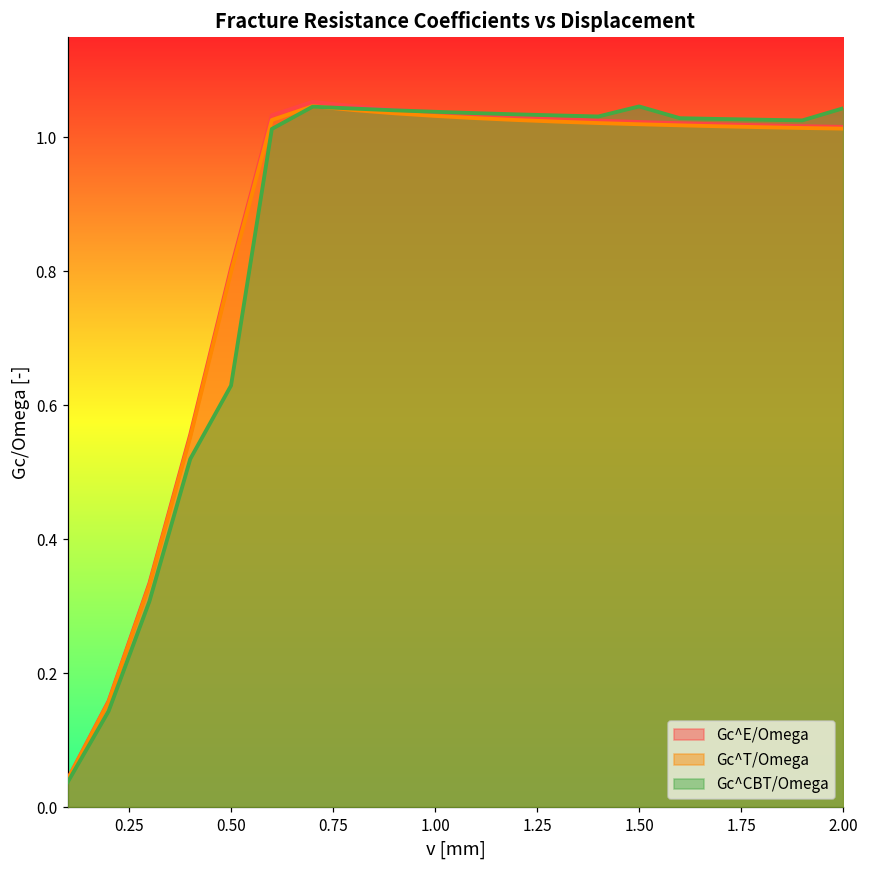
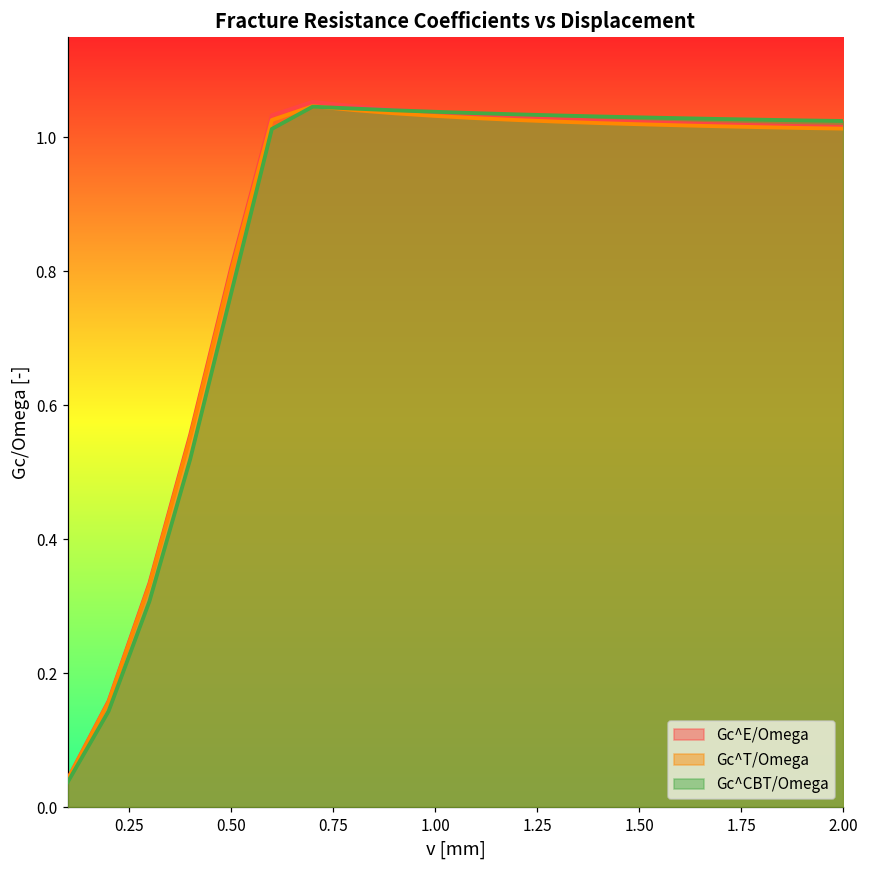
  {
    "Gc^E/Omega": {
      "0.50": 0.80
    },
    "Gc^T/Omega": {
      "0.50": 0.80,
      "1.00": 1.03
    },
    "Gc^CBT/Omega": {
-     "0.50": 0.63,
-     "1.50": 1.05,
-     "2.00": 1.04
+     "0.50": 0.77,
+     "1.50": 1.03,
+     "2.00": 1.02
    }
  }
